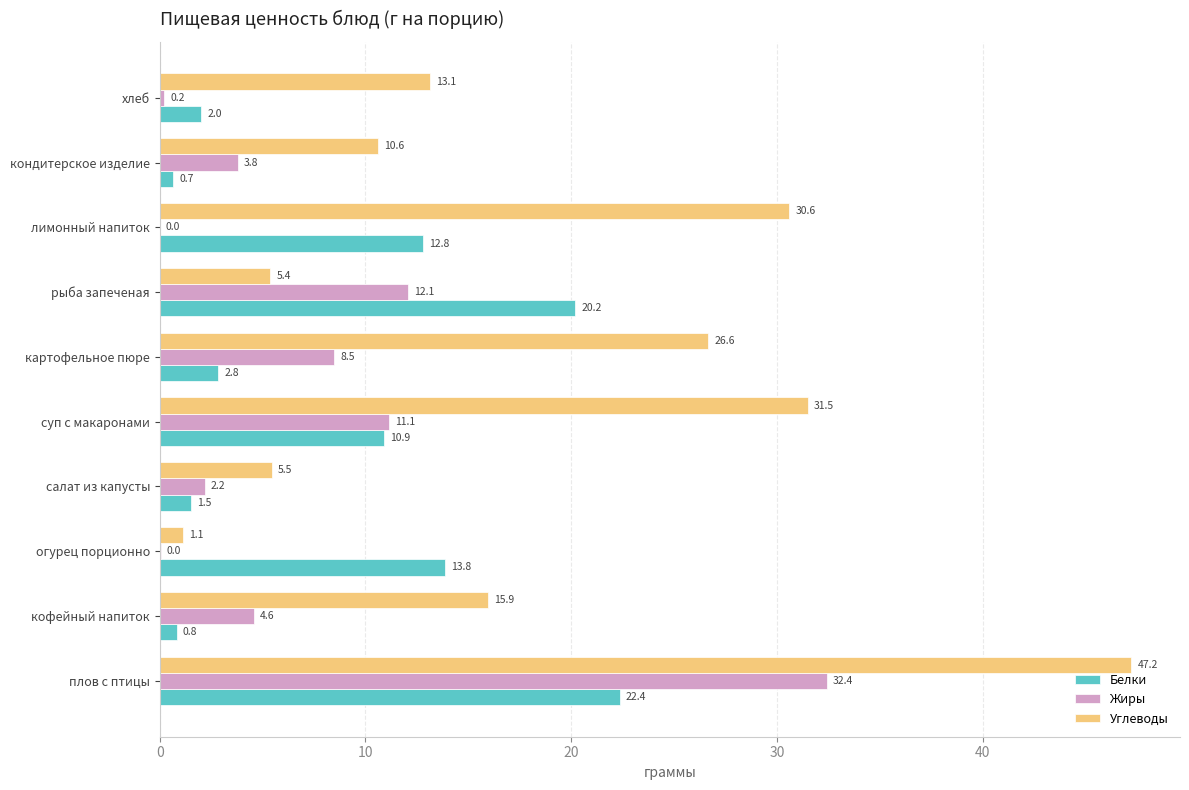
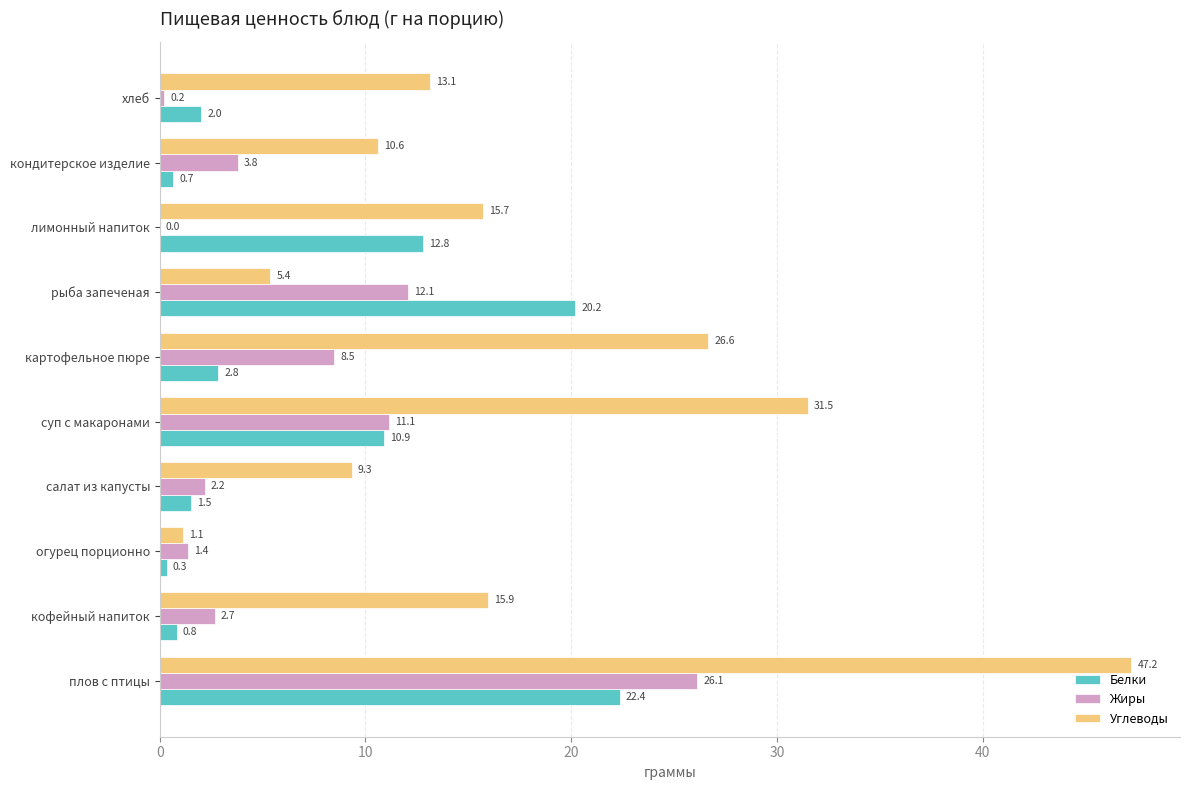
  {
    "Белки": {
      "хлеб": 2.0,
      "кондитерское изделие": 0.7,
      "лимонный напиток": 12.8,
      "рыба запеченая": 20.2,
      "картофельное пюре": 2.8,
      "суп с макаронами": 10.9,
      "салат из капусты": 1.5,
-     "огурец порционно": 13.8,
+     "огурец порционно": 0.3,
      "кофейный напиток": 0.8,
      "плов с птицы": 22.4
    },
    "Жиры": {
      "хлеб": 0.2,
      "кондитерское изделие": 3.8,
      "лимонный напиток": 0.0,
      "рыба запеченая": 12.1,
      "картофельное пюре": 8.5,
      "суп с макаронами": 11.1,
      "салат из капусты": 2.2,
-     "огурец порционно": 0.0,
-     "кофейный напиток": 4.6,
-     "плов с птицы": 32.4
+     "огурец порционно": 1.4,
+     "кофейный напиток": 2.7,
+     "плов с птицы": 26.1
    },
    "Углеводы": {
      "хлеб": 13.1,
      "кондитерское изделие": 10.6,
-     "лимонный напиток": 30.6,
+     "лимонный напиток": 15.7,
      "рыба запеченая": 5.4,
      "картофельное пюре": 26.6,
      "суп с макаронами": 31.5,
-     "салат из капусты": 5.5,
+     "салат из капусты": 9.3,
      "огурец порционно": 1.1,
      "кофейный напиток": 15.9,
      "плов с птицы": 47.2
    }
  }
